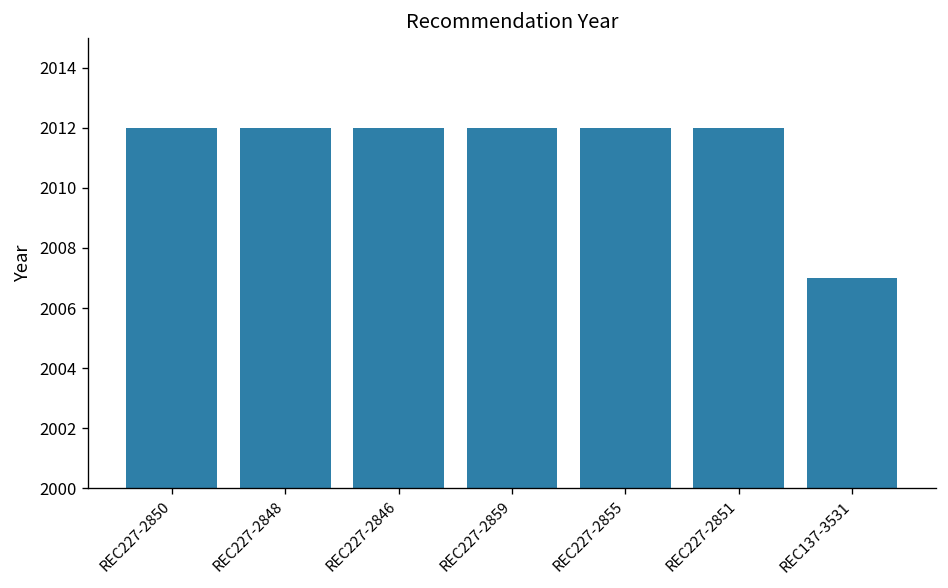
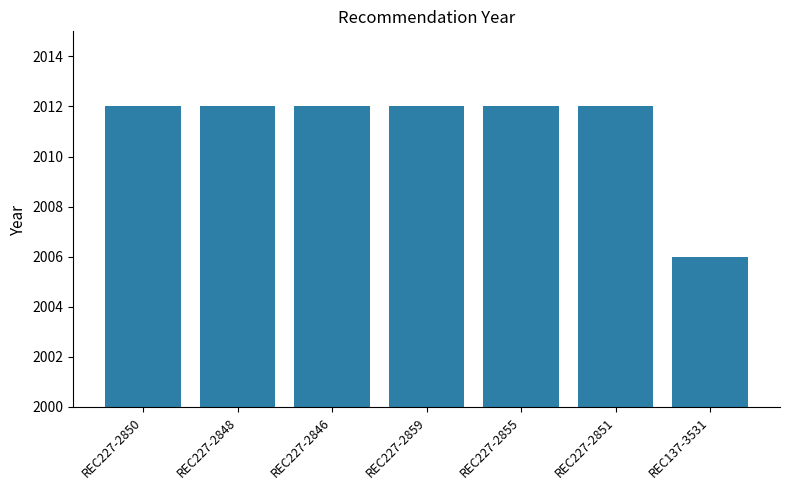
  {
    "REC227-2850": 2012,
    "REC227-2848": 2012,
    "REC227-2846": 2012,
    "REC227-2859": 2012,
    "REC227-2855": 2012,
    "REC227-2851": 2012,
-   "REC137-3531": 2007
+   "REC137-3531": 2006
  }
